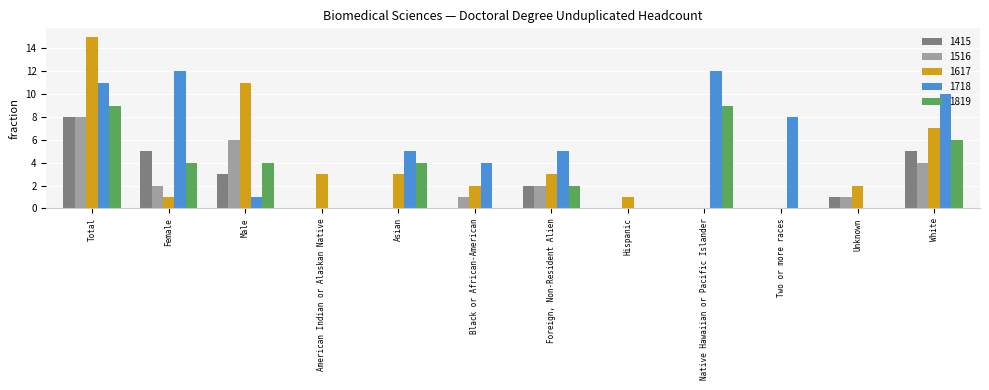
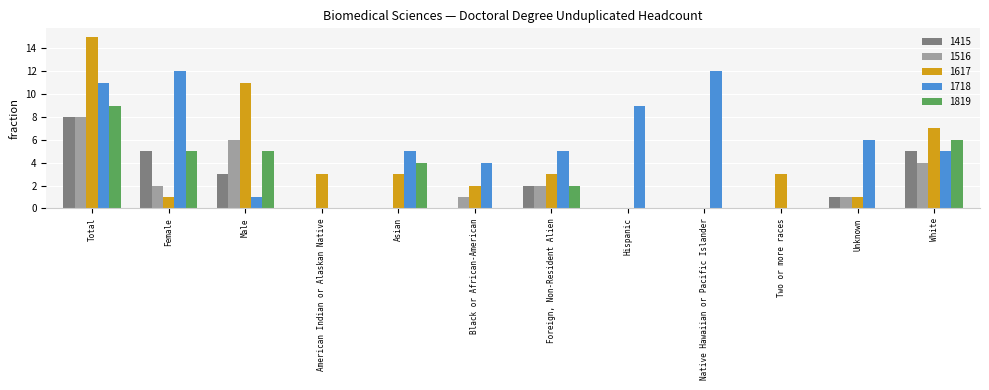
  {
    "1617": {
      "Total": 15,
      "Female": 1,
      "Male": 11,
      "American Indian or Alaskan Native": 3,
      "Asian": 3,
      "Black or African-American": 2,
      "Foreign, Non-Resident Alien": 3,
-     "Hispanic": 1,
+     "Hispanic": 0,
      "Native Hawaiian or Pacific Islander": 0,
-     "Two or more races": 0,
-     "Unknown": 2,
+     "Two or more races": 3,
+     "Unknown": 1,
      "White": 7
    },
    "1718": {
      "Total": 11,
      "Female": 12,
      "Male": 1,
      "American Indian or Alaskan Native": 0,
      "Asian": 5,
      "Black or African-American": 4,
      "Foreign, Non-Resident Alien": 5,
-     "Hispanic": 0,
+     "Hispanic": 9,
      "Native Hawaiian or Pacific Islander": 12,
-     "Two or more races": 8,
-     "Unknown": 0,
-     "White": 10
+     "Two or more races": 0,
+     "Unknown": 6,
+     "White": 5
    },
    "1819": {
      "Total": 9,
-     "Female": 4,
-     "Male": 4,
+     "Female": 5,
+     "Male": 5,
      "American Indian or Alaskan Native": 0,
      "Asian": 4,
      "Black or African-American": 0,
      "Foreign, Non-Resident Alien": 2,
      "Hispanic": 0,
-     "Native Hawaiian or Pacific Islander": 9,
+     "Native Hawaiian or Pacific Islander": 0,
      "Two or more races": 0,
      "Unknown": 0,
      "White": 6
    }
  }
